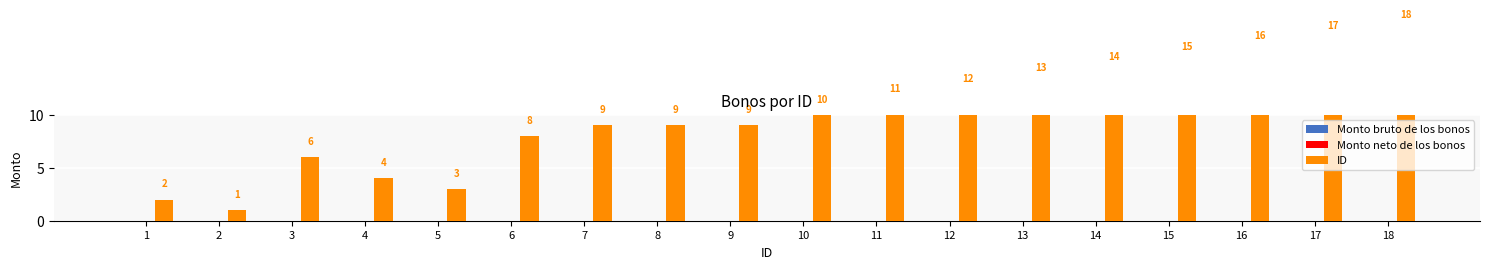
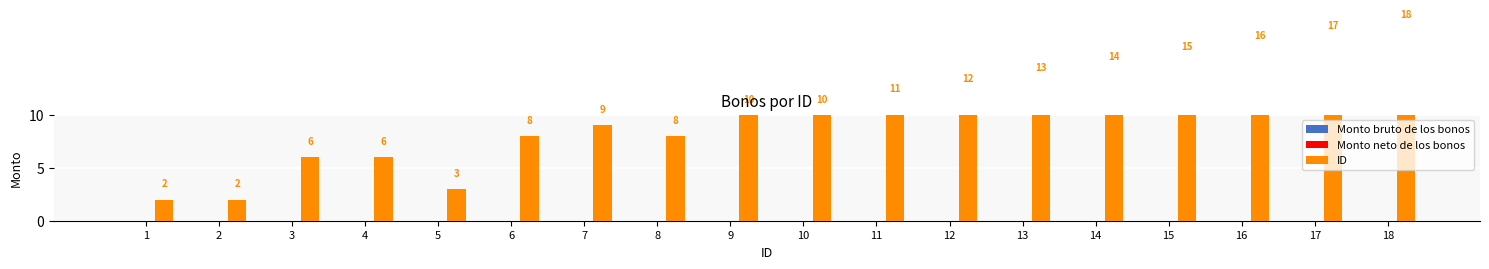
  {
    "Monto bruto de los bonos": {
      "1": 0.0,
      "2": 0.0,
      "3": 0.0,
      "4": 0.0,
      "5": 0.0,
      "6": 0.0,
      "7": 0.0,
      "8": 0.0,
      "9": 0.0,
      "10": 0.0,
      "11": 0.0,
      "12": 0.0,
      "13": 0.0,
      "14": 0.0,
      "15": 0.0,
      "16": 0.0,
      "17": 0.0,
      "18": 0.0
    },
    "Monto neto de los bonos": {
      "1": 0.0,
      "2": 0.0,
      "3": 0.0,
      "4": 0.0,
      "5": 0.0,
      "6": 0.0,
      "7": 0.0,
      "8": 0.0,
      "9": 0.0,
      "10": 0.0,
      "11": 0.0,
      "12": 0.0,
      "13": 0.0,
      "14": 0.0,
      "15": 0.0,
      "16": 0.0,
      "17": 0.0,
      "18": 0.0
    },
    "ID": {
      "1": 2,
-     "2": 1,
+     "2": 2,
      "3": 6,
-     "4": 4,
+     "4": 6,
      "5": 3,
      "6": 8,
      "7": 9,
-     "8": 9,
-     "9": 9,
+     "8": 8,
+     "9": 10,
      "10": 10
    }
  }
